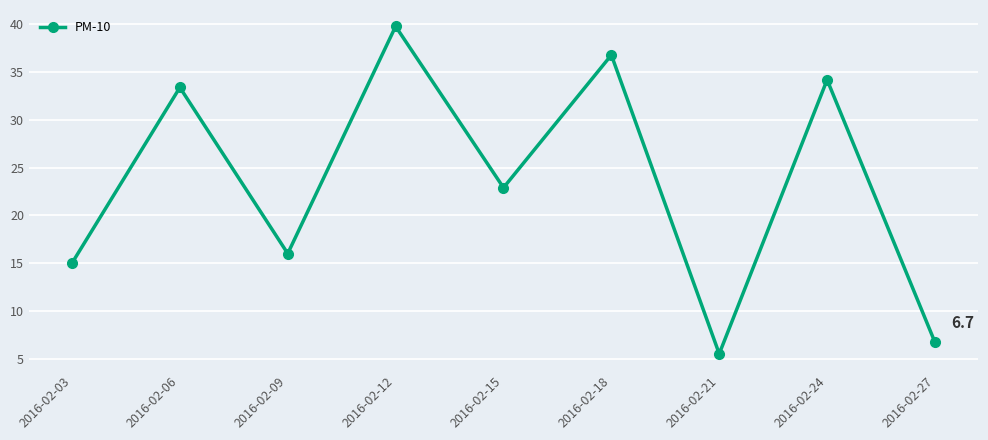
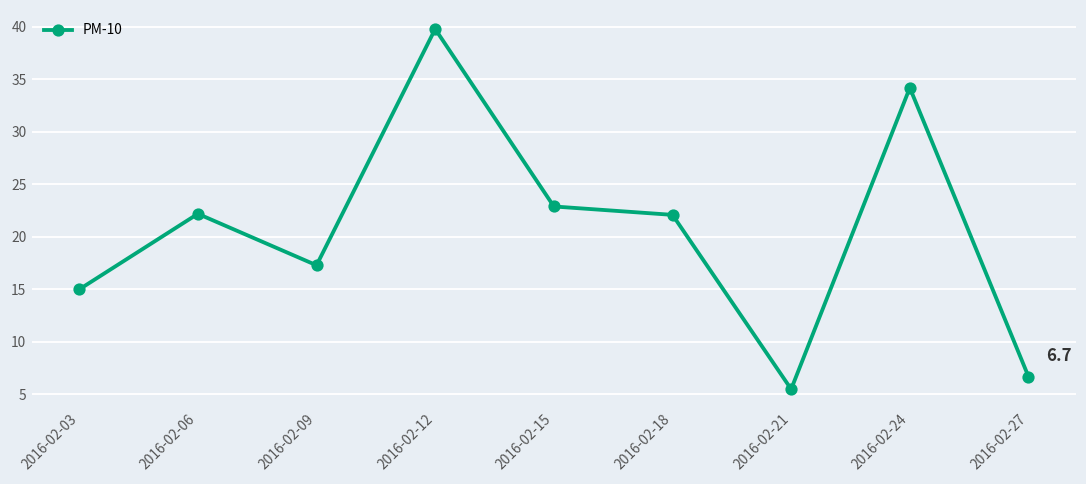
  {
    "2016-02-03": 15,
-   "2016-02-06": 33,
-   "2016-02-09": 16,
+   "2016-02-06": 22,
+   "2016-02-09": 17,
    "2016-02-12": 40,
    "2016-02-15": 23,
-   "2016-02-18": 37,
+   "2016-02-18": 22,
    "2016-02-21": 6,
    "2016-02-24": 34
  }
